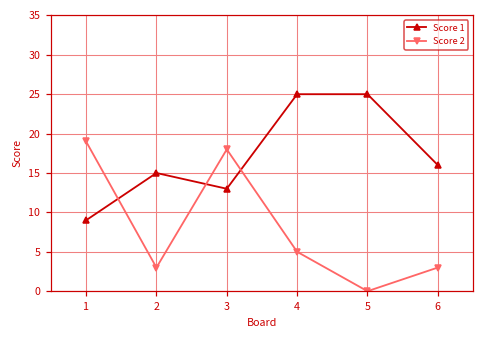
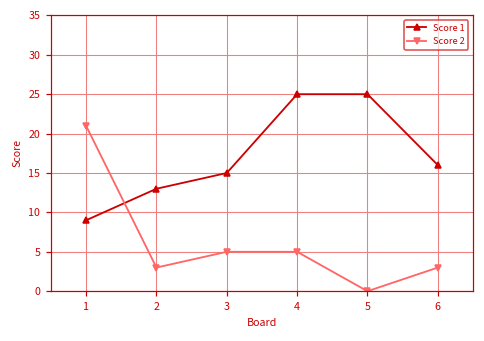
  {
    "Score 1": {
      "1": 9,
-     "2": 15,
-     "3": 13,
+     "2": 13,
+     "3": 15,
      "4": 25,
      "5": 25,
      "6": 16
    },
    "Score 2": {
-     "1": 19,
+     "1": 21,
      "2": 3,
-     "3": 18,
+     "3": 5,
      "4": 5,
      "5": 0,
      "6": 3
    }
  }
